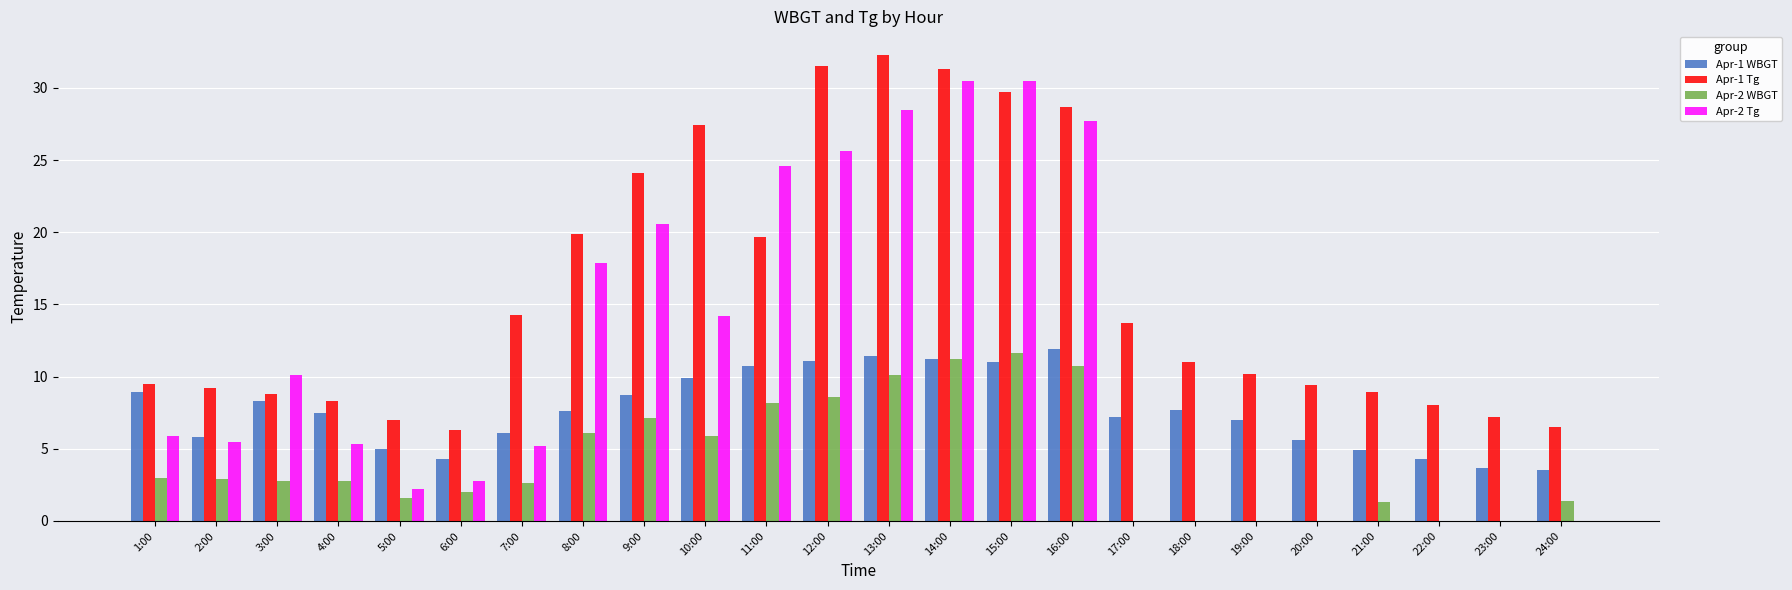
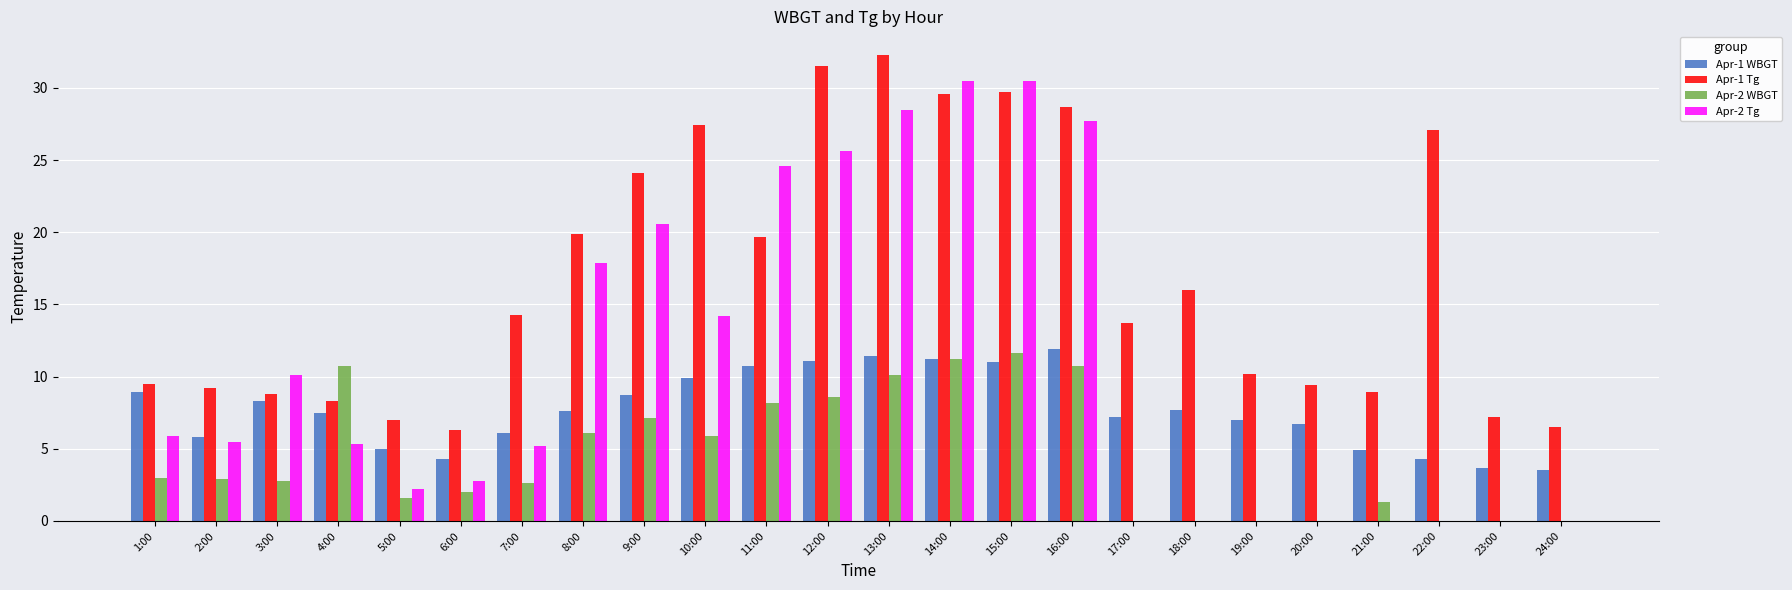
  {
    "Apr-1 WBGT": {
      "1:00": 8.9,
      "2:00": 5.8,
      "3:00": 8.3,
      "4:00": 7.5,
      "5:00": 5.0,
      "6:00": 4.3,
      "7:00": 6.1,
      "8:00": 7.6,
      "9:00": 8.7,
      "10:00": 9.9,
      "11:00": 10.7,
      "12:00": 11.1,
      "13:00": 11.4,
      "14:00": 11.2,
      "15:00": 11.0,
      "16:00": 11.9,
      "17:00": 7.2,
      "18:00": 7.7,
      "19:00": 7.0,
-     "20:00": 5.6,
+     "20:00": 6.7,
      "21:00": 4.9,
      "22:00": 4.3,
      "23:00": 3.7,
      "24:00": 3.5
    },
    "Apr-1 Tg": {
      "1:00": 9.5,
      "2:00": 9.2,
      "3:00": 8.8,
      "4:00": 8.3,
      "5:00": 7.0,
      "6:00": 6.3,
      "7:00": 14.3,
      "8:00": 19.9,
      "9:00": 24.1,
      "10:00": 27.4,
      "11:00": 19.7,
      "12:00": 31.5,
      "13:00": 32.3,
-     "14:00": 31.3,
+     "14:00": 29.6,
      "15:00": 29.7,
      "16:00": 28.7,
      "17:00": 13.7,
-     "18:00": 11,
+     "18:00": 16,
      "19:00": 10.2,
      "20:00": 9.4,
      "21:00": 8.9,
-     "22:00": 8.0,
+     "22:00": 27.1,
      "23:00": 7.2,
      "24:00": 6.5
    },
    "Apr-2 WBGT": {
      "1:00": 3.0,
      "2:00": 2.9,
      "3:00": 2.8,
-     "4:00": 2.8,
+     "4:00": 10.7,
      "5:00": 1.6,
      "6:00": 2.0,
      "7:00": 2.6,
      "8:00": 6.1,
      "9:00": 7.1,
      "10:00": 5.9,
      "11:00": 8.2,
      "12:00": 8.6,
      "13:00": 10.1,
      "14:00": 11.2,
      "15:00": 11.6,
      "16:00": 10.7,
      "17:00": 0.0,
      "18:00": 0.0,
      "19:00": 0.0,
      "20:00": 0.0,
      "21:00": 1.3,
      "22:00": 0.0,
      "23:00": 0.0,
-     "24:00": 1.4
+     "24:00": 0.0
    },
    "Apr-2 Tg": {
      "1:00": 5.9,
      "2:00": 5.5,
      "3:00": 10.1,
      "4:00": 5.3,
      "5:00": 2.2,
      "6:00": 2.8,
      "7:00": 5.2,
      "8:00": 17.9,
      "9:00": 20.6,
      "10:00": 14.2,
      "11:00": 24.6,
      "12:00": 25.6,
      "13:00": 28.5,
      "14:00": 30.5,
      "15:00": 30.5,
      "16:00": 27.7,
      "17:00": 0.0,
      "18:00": 0.0,
      "19:00": 0.0,
      "20:00": 0.0,
      "21:00": 0.0,
      "22:00": 0.0,
      "23:00": 0.0,
      "24:00": 0.0
    }
  }
